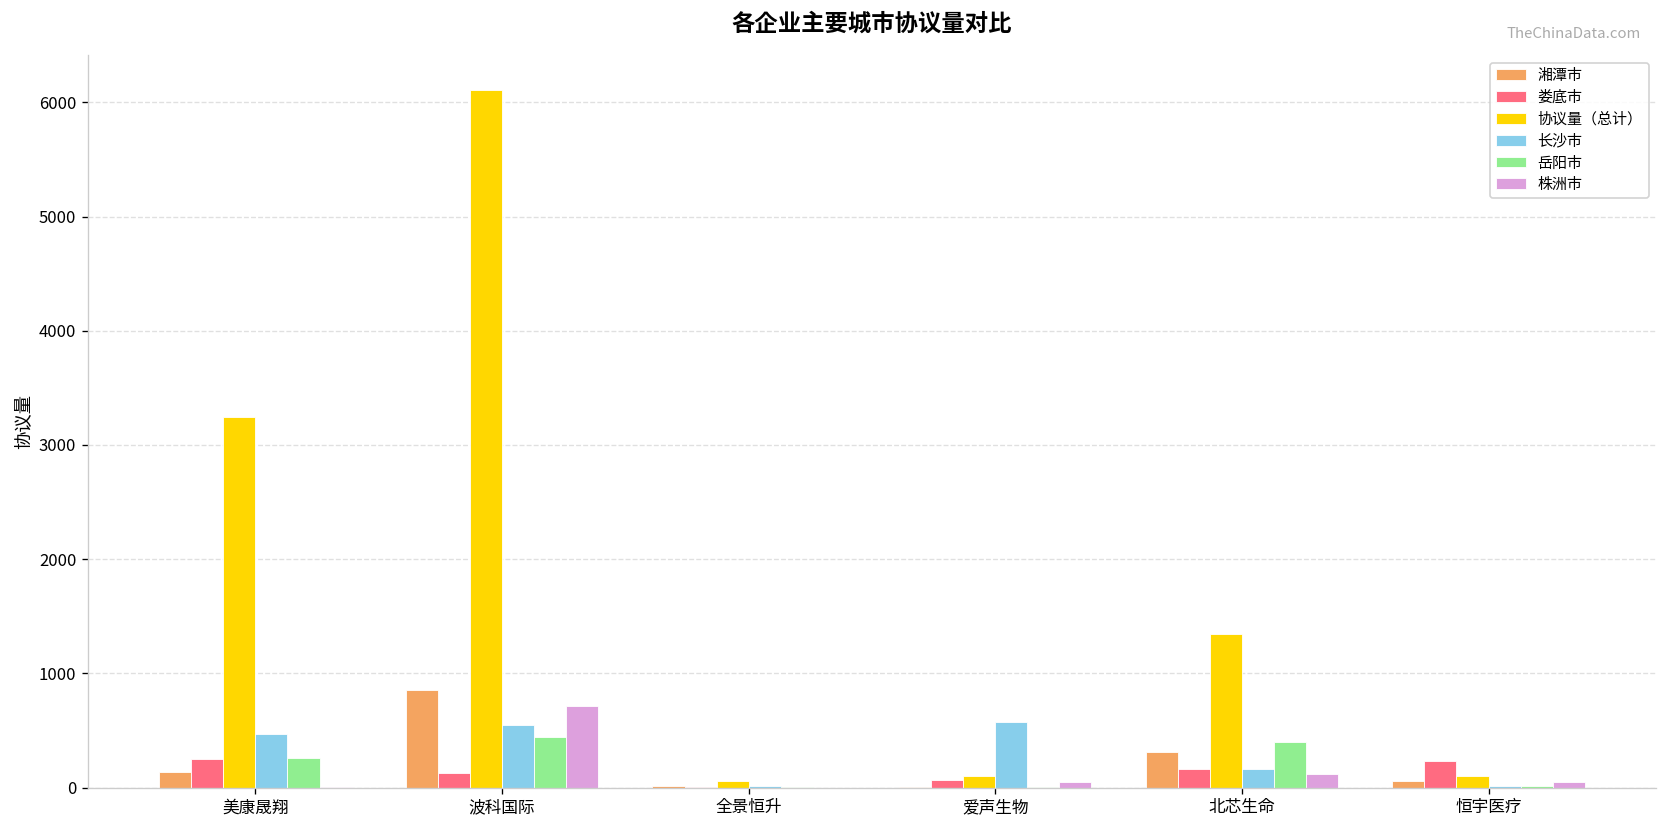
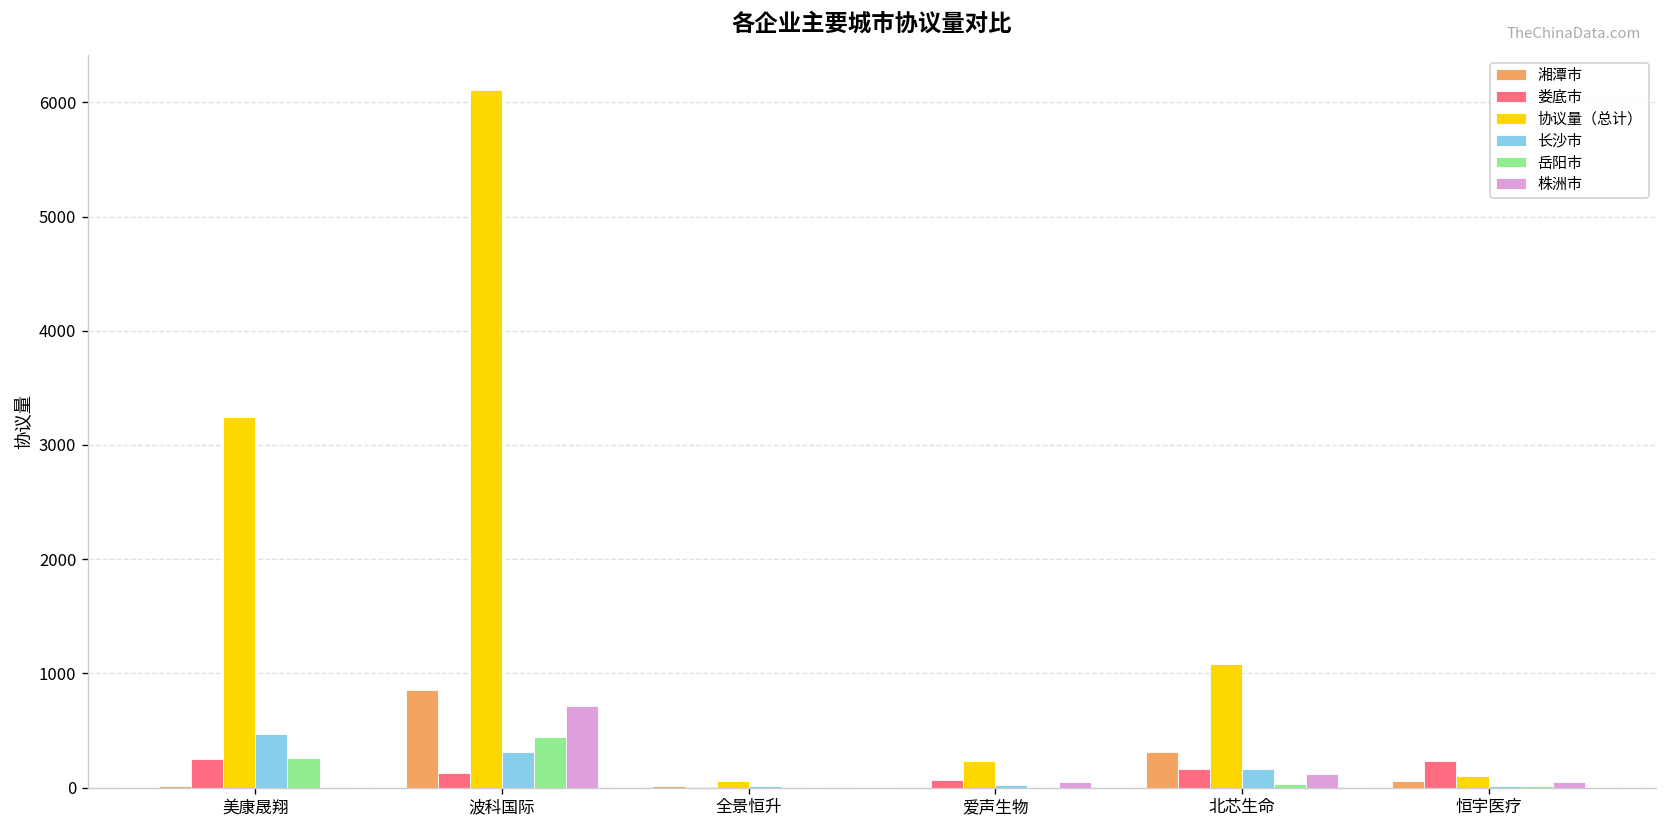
  {
    "湘潭市": {
-     "美康晟翔": 100,
+     "美康晟翔": 0,
      "波科国际": 900,
      "北芯生命": 300,
      "恒宇医疗": 100
    },
    "娄底市": {
      "美康晟翔": 200,
      "波科国际": 100,
      "爱声生物": 100,
      "北芯生命": 200,
      "恒宇医疗": 200
    },
    "协议量（总计）": {
      "美康晟翔": 3200,
      "波科国际": 6100,
      "全景恒升": 100,
-     "爱声生物": 100,
-     "北芯生命": 1300,
+     "爱声生物": 200,
+     "北芯生命": 1100,
      "恒宇医疗": 100
    },
    "长沙市": {
      "美康晟翔": 500,
-     "波科国际": 500,
-     "爱声生物": 600,
+     "波科国际": 300,
+     "爱声生物": 0,
      "北芯生命": 200
    },
    "岳阳市": {
      "美康晟翔": 300,
      "波科国际": 400,
-     "北芯生命": 400
+     "北芯生命": 0
    },
    "株洲市": {
      "波科国际": 700,
      "全景恒升": 0,
      "爱声生物": 0,
      "北芯生命": 100,
      "恒宇医疗": 100
    }
  }
